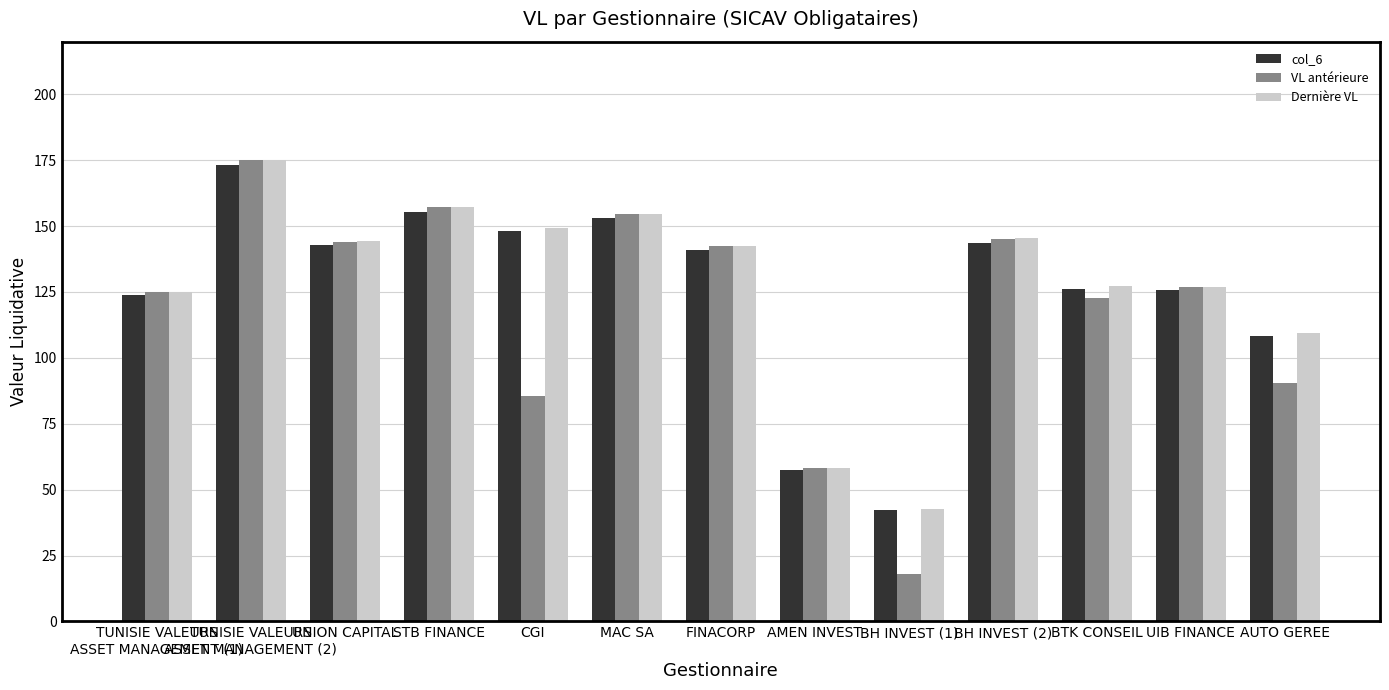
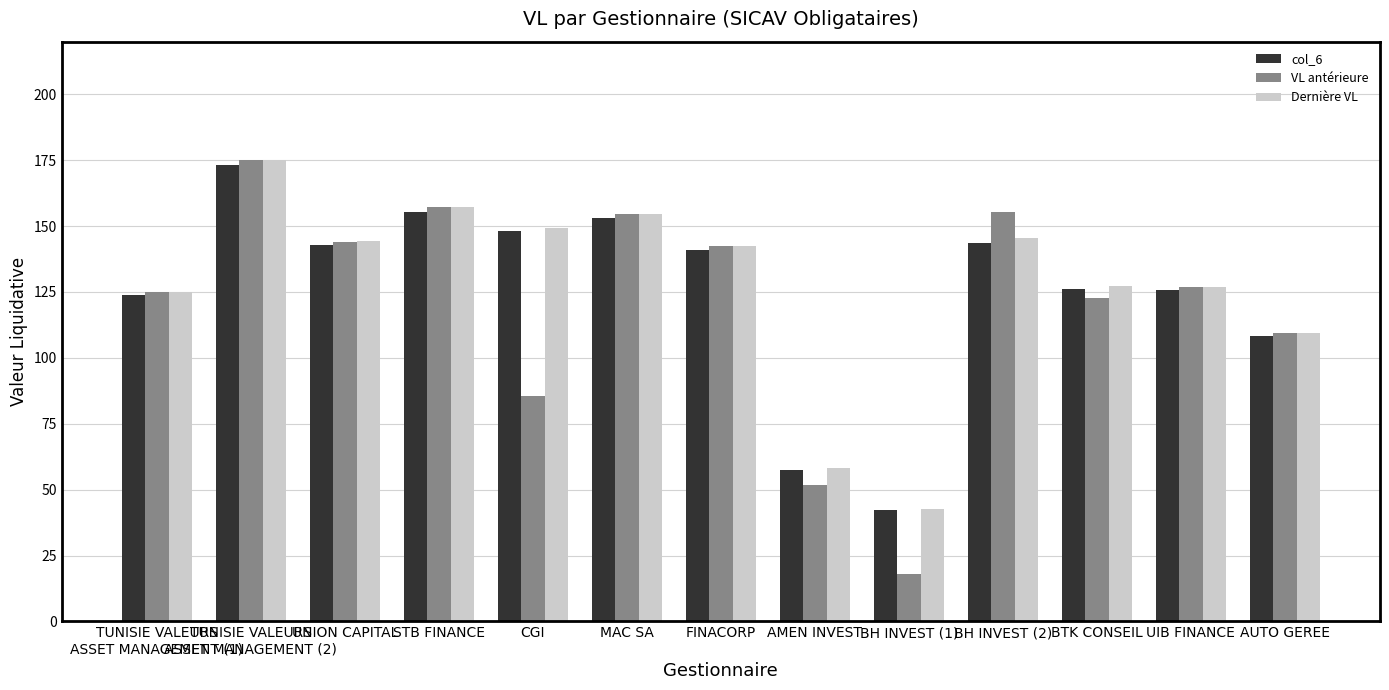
  {
    "VL antérieure": {
      "STB FINANCE": 157,
      "CGI": 86,
      "MAC SA": 155,
      "FINACORP": 142,
-     "AMEN INVEST": 58,
+     "AMEN INVEST": 52,
      "BH INVEST (1)": 18,
-     "BH INVEST (2)": 145,
+     "BH INVEST (2)": 155,
      "BTK CONSEIL": 123,
      "UIB FINANCE": 127,
-     "AUTO GEREE": 90
+     "AUTO GEREE": 109
    }
  }
